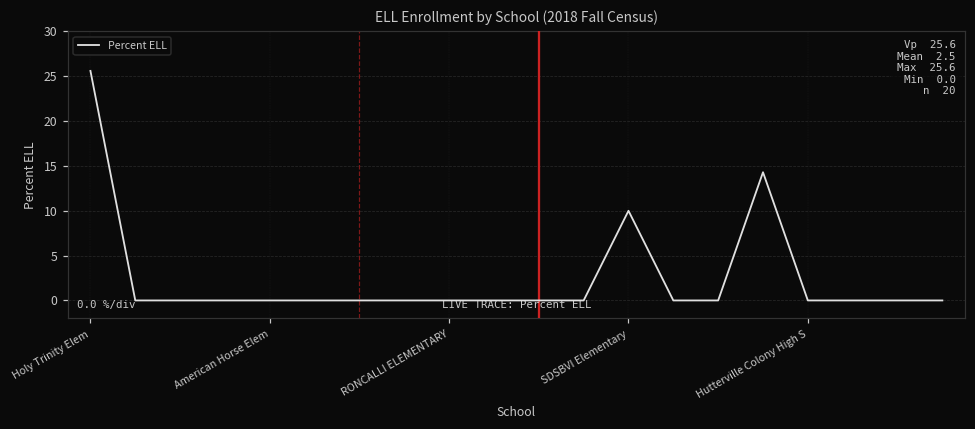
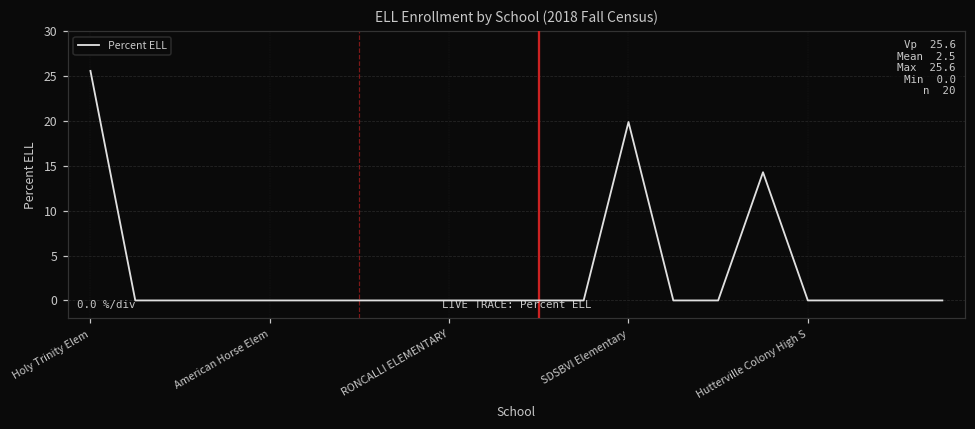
  {
    "Holy Trinity Elem": 26,
    "American Horse Elem": 0,
    "RONCALLI ELEMENTARY": 0,
-   "SDSBVI Elementary": 10,
+   "SDSBVI Elementary": 20,
    "Hutterville Colony High S": 0
  }
